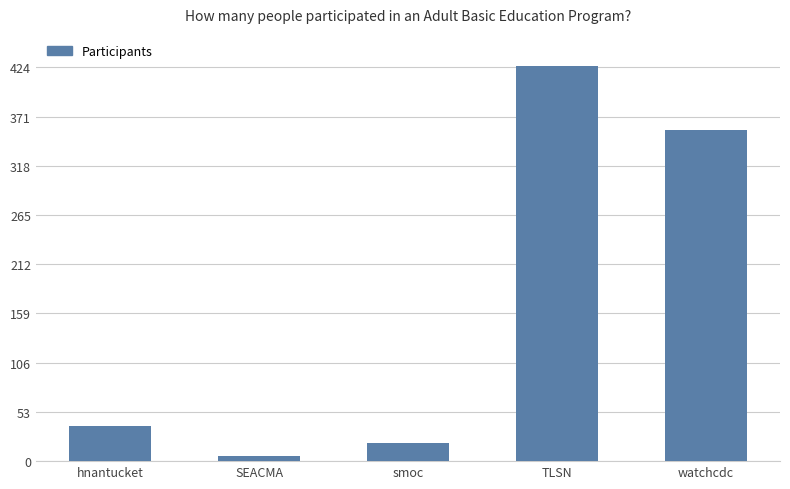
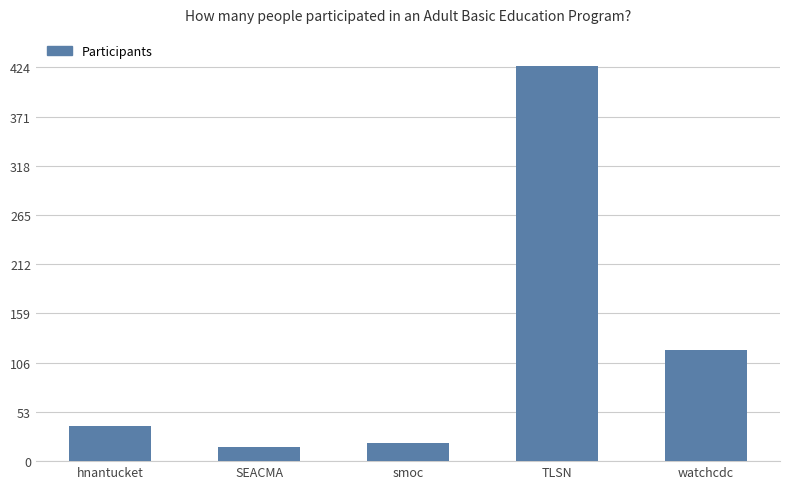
  {
    "hnantucket": 40,
-   "SEACMA": 10,
+   "SEACMA": 20,
    "smoc": 20,
    "TLSN": 430,
-   "watchcdc": 360
+   "watchcdc": 120
  }
